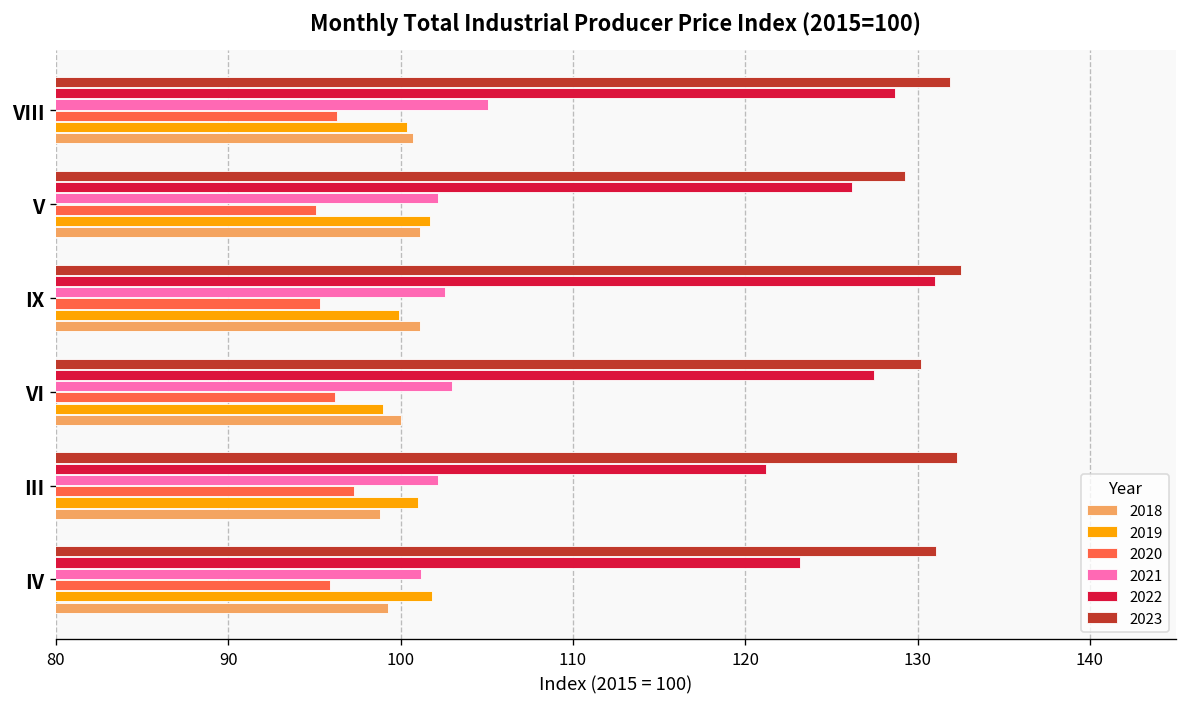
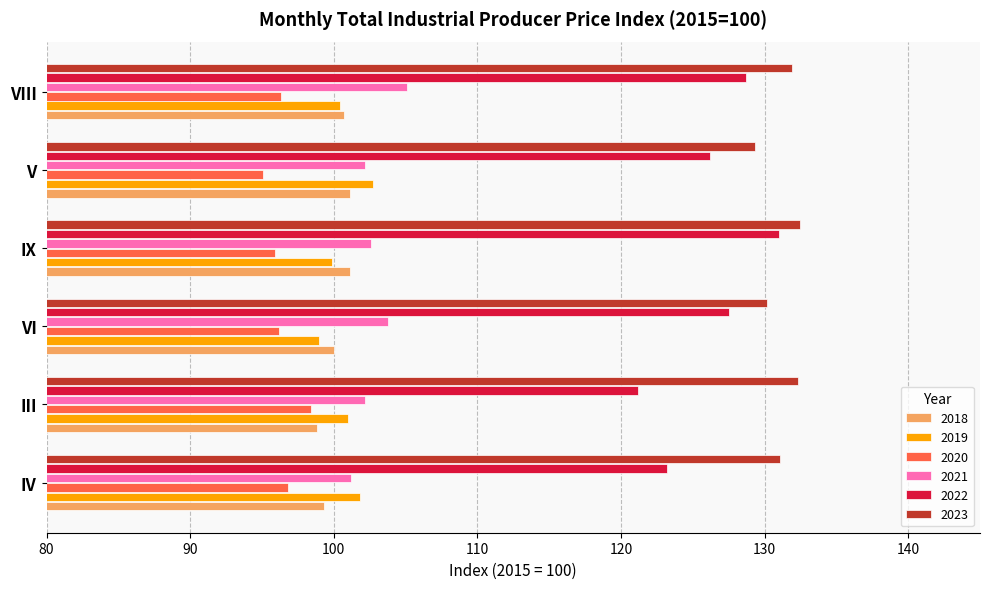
  {
    "2018": {
      "VIII": 100.7,
      "V": 101.1,
      "IX": 101.1,
      "VI": 100.0,
      "III": 98.8,
      "IV": 99.3
    },
    "2019": {
      "VIII": 100.4,
-     "V": 101.7,
+     "V": 102.7,
      "IX": 99.9,
      "VI": 99.0,
      "III": 101.0,
      "IV": 101.8
    },
    "2020": {
      "VIII": 96.3,
      "V": 95.1,
-     "IX": 95.3,
+     "IX": 95.9,
      "VI": 96.2,
-     "III": 97.3,
-     "IV": 95.9
+     "III": 98.4,
+     "IV": 96.8
    },
    "2021": {
      "VIII": 105.1,
      "V": 102.2,
      "IX": 102.6,
-     "VI": 103.0,
+     "VI": 103.8,
      "III": 102.2,
      "IV": 101.2
    }
  }
